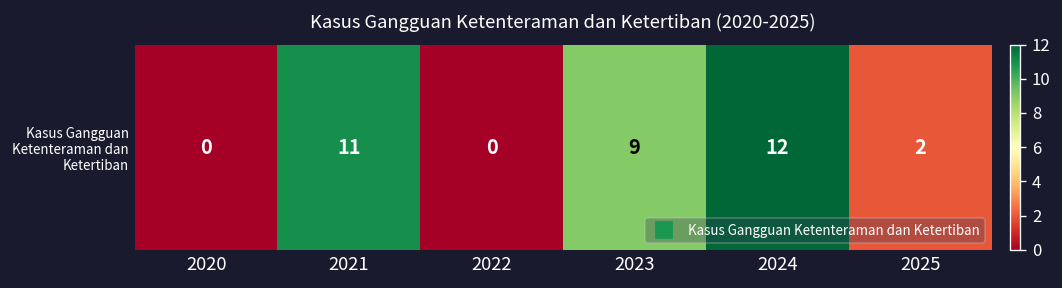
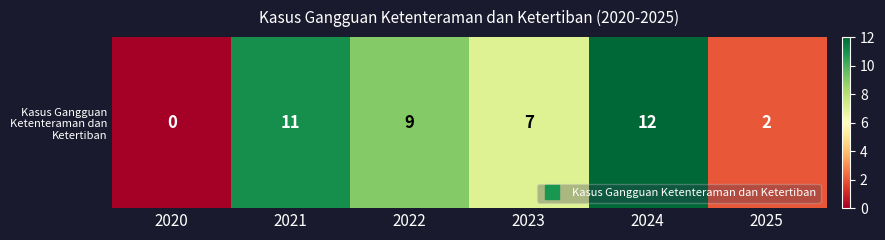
  {
    "Kasus Gangguan Ketenteraman dan Ketertiban": {
      "2020": 0,
      "2021": 11,
-     "2022": 0,
-     "2023": 9,
+     "2022": 9,
+     "2023": 7,
      "2024": 12,
      "2025": 2
    }
  }
